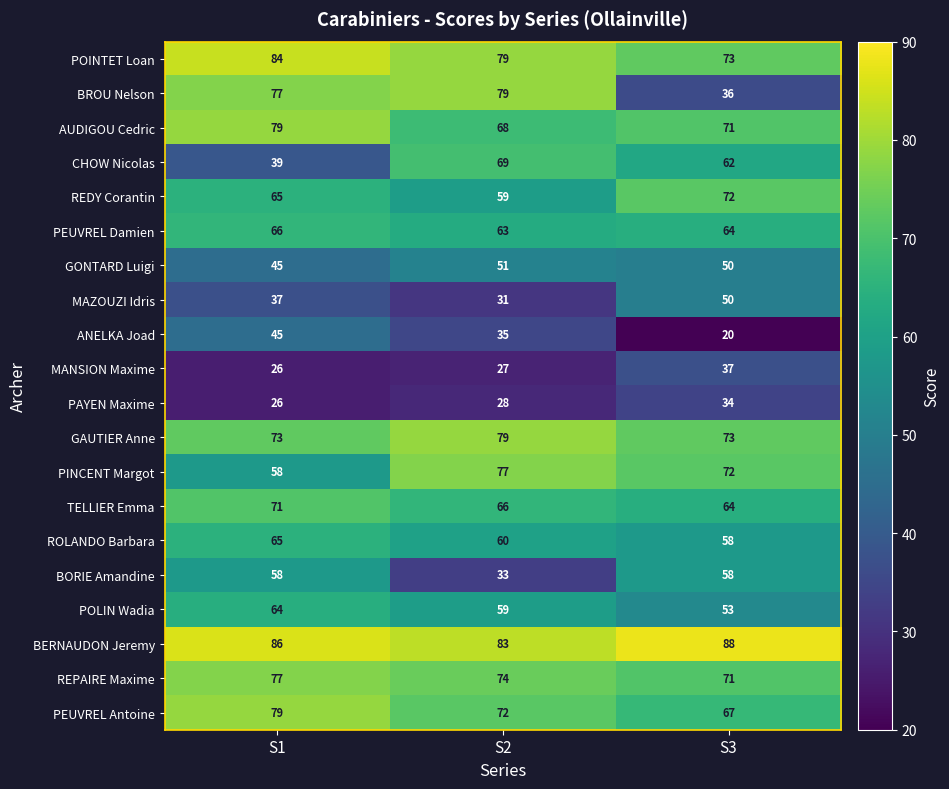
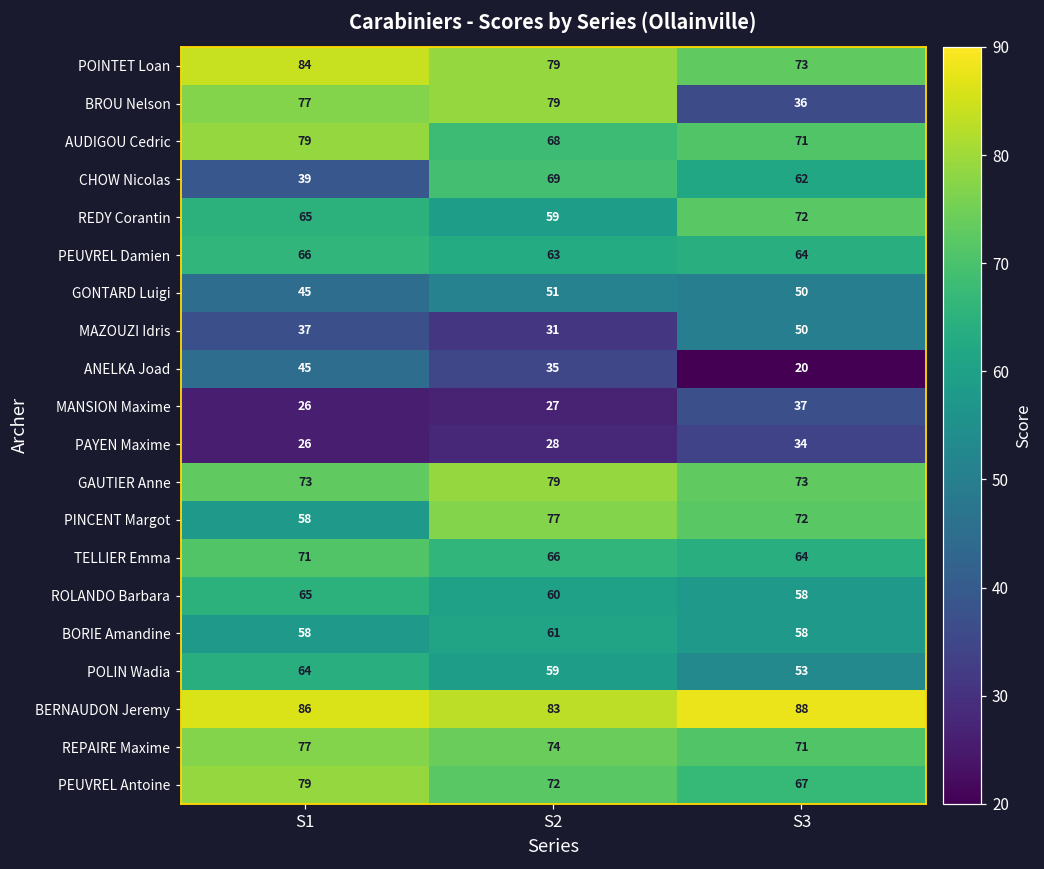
  {
    "POINTET Loan": {
      "S1": 84,
      "S2": 79,
      "S3": 73
    },
    "BROU Nelson": {
      "S1": 77,
      "S2": 79,
      "S3": 36
    },
    "AUDIGOU Cedric": {
      "S1": 79,
      "S2": 68,
      "S3": 71
    },
    "CHOW Nicolas": {
      "S1": 39,
      "S2": 69,
      "S3": 62
    },
    "REDY Corantin": {
      "S1": 65,
      "S2": 59,
      "S3": 72
    },
    "PEUVREL Damien": {
      "S1": 66,
      "S2": 63,
      "S3": 64
    },
    "GONTARD Luigi": {
      "S1": 45,
      "S2": 51,
      "S3": 50
    },
    "MAZOUZI Idris": {
      "S1": 37,
      "S2": 31,
      "S3": 50
    },
    "ANELKA Joad": {
      "S1": 45,
      "S2": 35,
      "S3": 20
    },
    "MANSION Maxime": {
      "S1": 26,
      "S2": 27,
      "S3": 37
    },
    "PAYEN Maxime": {
      "S1": 26,
      "S2": 28,
      "S3": 34
    },
    "GAUTIER Anne": {
      "S1": 73,
      "S2": 79,
      "S3": 73
    },
    "PINCENT Margot": {
      "S1": 58,
      "S2": 77,
      "S3": 72
    },
    "TELLIER Emma": {
      "S1": 71,
      "S2": 66,
      "S3": 64
    },
    "ROLANDO Barbara": {
      "S1": 65,
      "S2": 60,
      "S3": 58
    },
    "BORIE Amandine": {
      "S1": 58,
-     "S2": 33,
+     "S2": 61,
      "S3": 58
    },
    "POLIN Wadia": {
      "S1": 64,
      "S2": 59,
      "S3": 53
    },
    "BERNAUDON Jeremy": {
      "S1": 86,
      "S2": 83,
      "S3": 88
    },
    "REPAIRE Maxime": {
      "S1": 77,
      "S2": 74,
      "S3": 71
    },
    "PEUVREL Antoine": {
      "S1": 79,
      "S2": 72,
      "S3": 67
    }
  }
